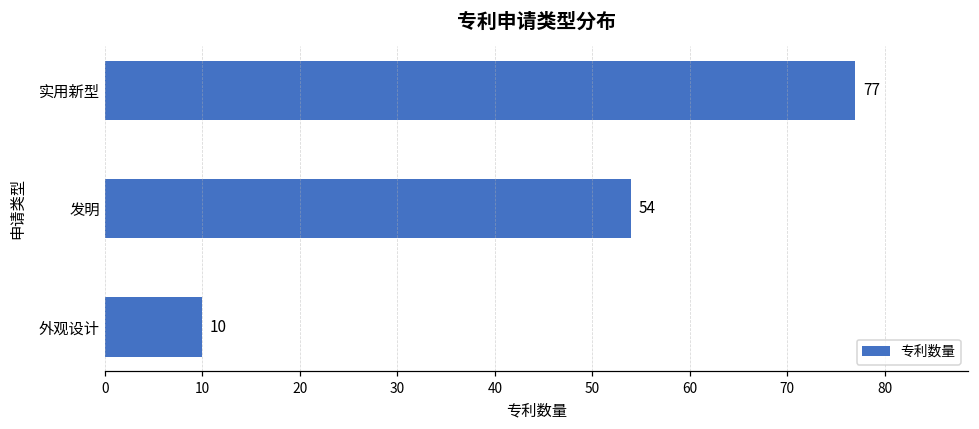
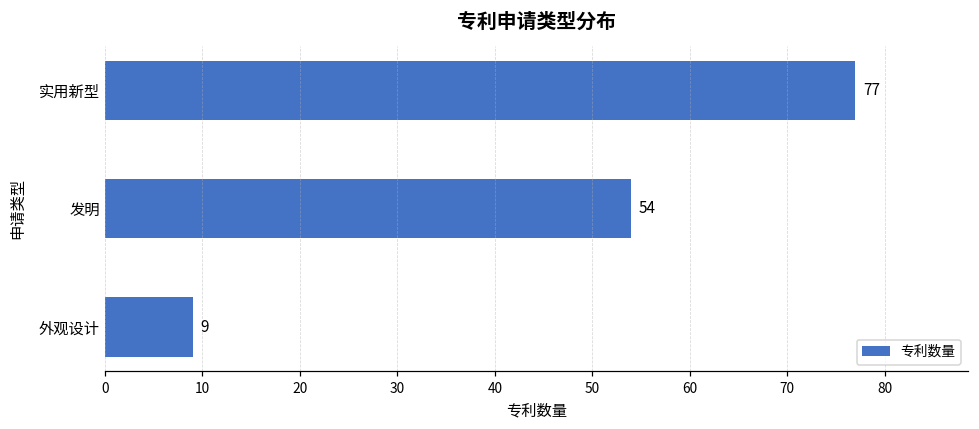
  {
    "实用新型": 77,
    "发明": 54,
-   "外观设计": 10
+   "外观设计": 9
  }
